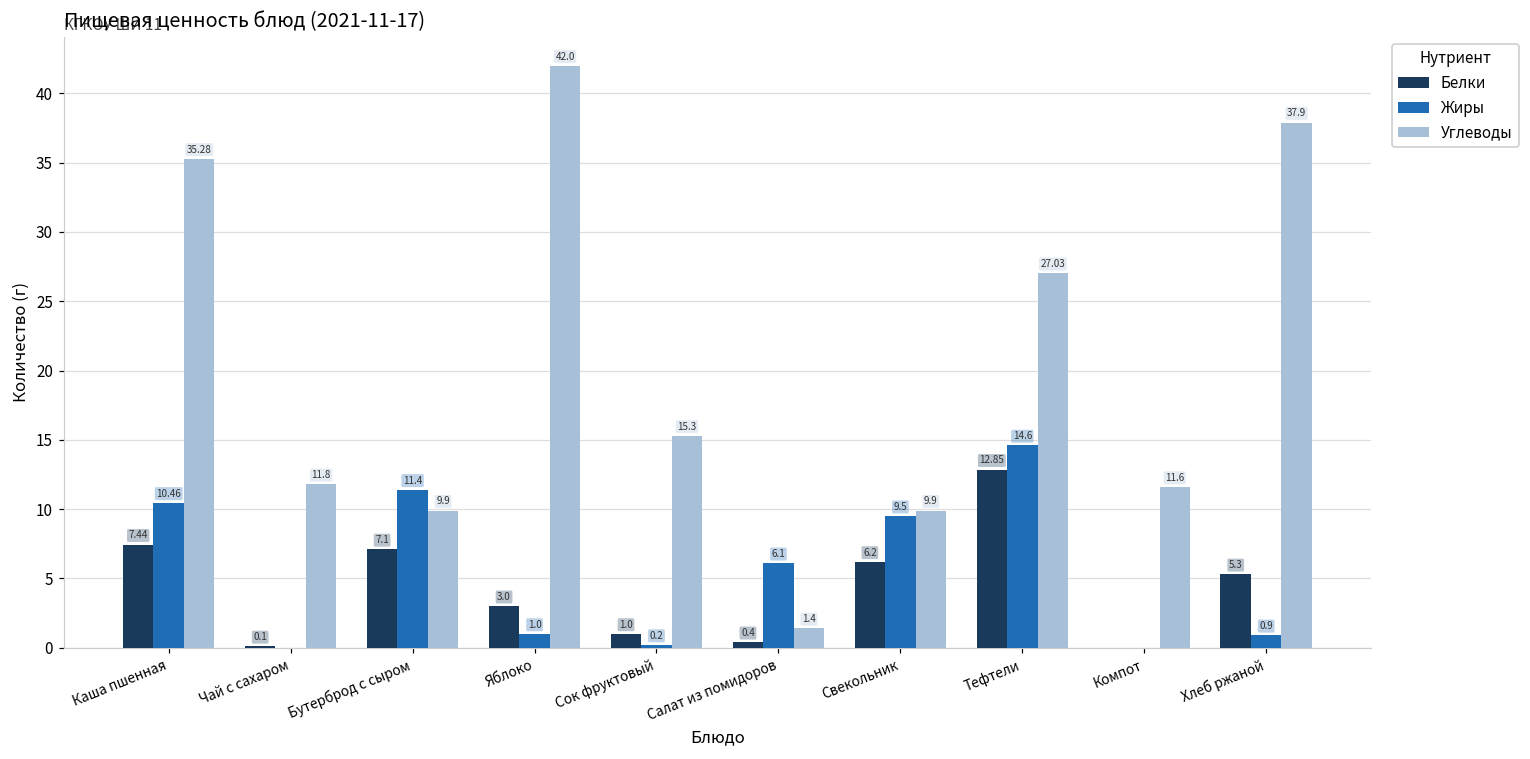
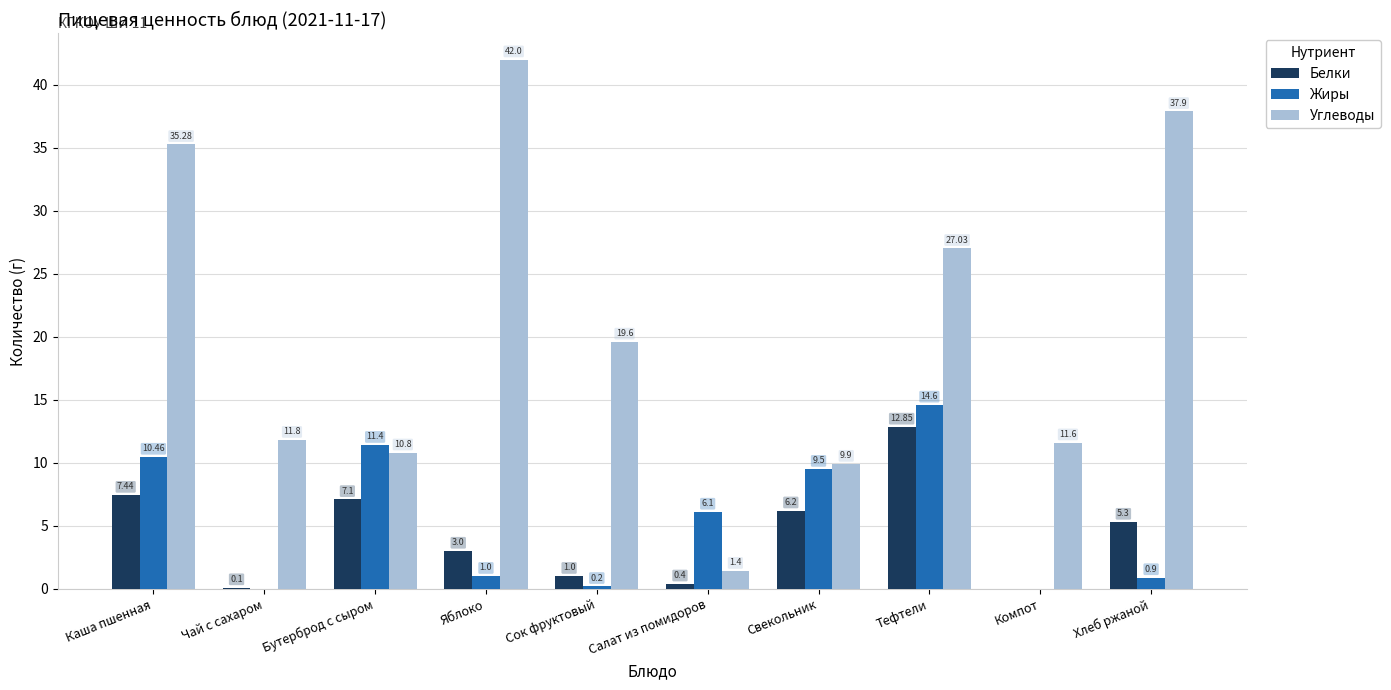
  {
    "Белки": {
      "Компот": 0.0
    },
    "Жиры": {
      "Чай с сахаром": 0.0,
      "Компот": 0.0
    },
    "Углеводы": {
-     "Бутерброд с сыром": 9.9,
-     "Сок фруктовый": 15.3
+     "Бутерброд с сыром": 10.8,
+     "Сок фруктовый": 19.6
    }
  }
